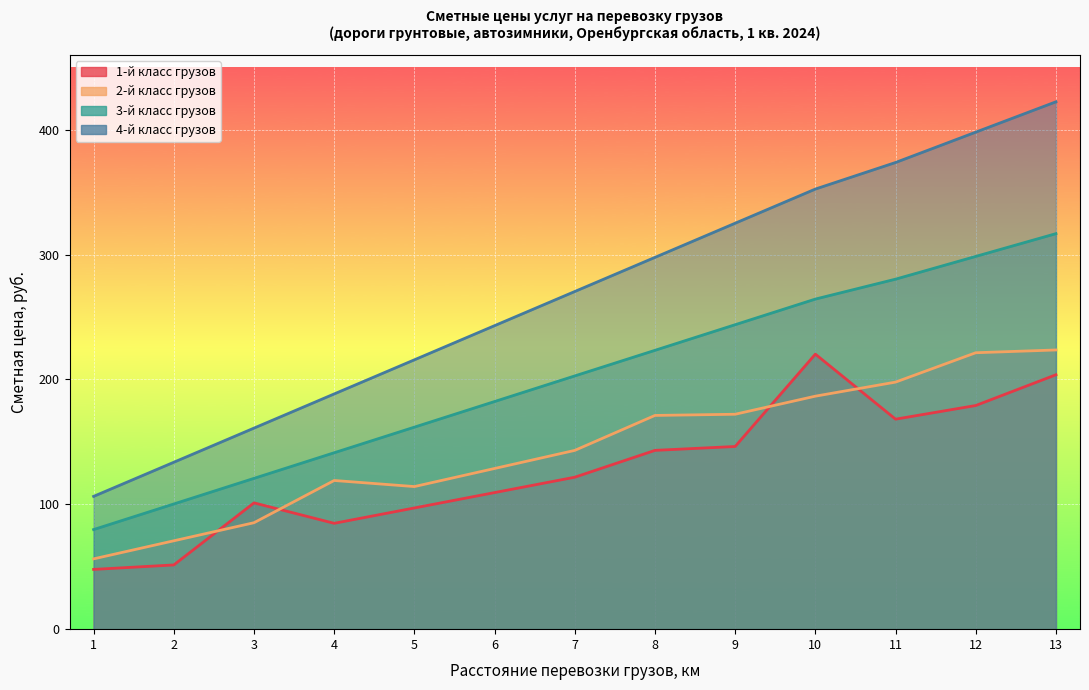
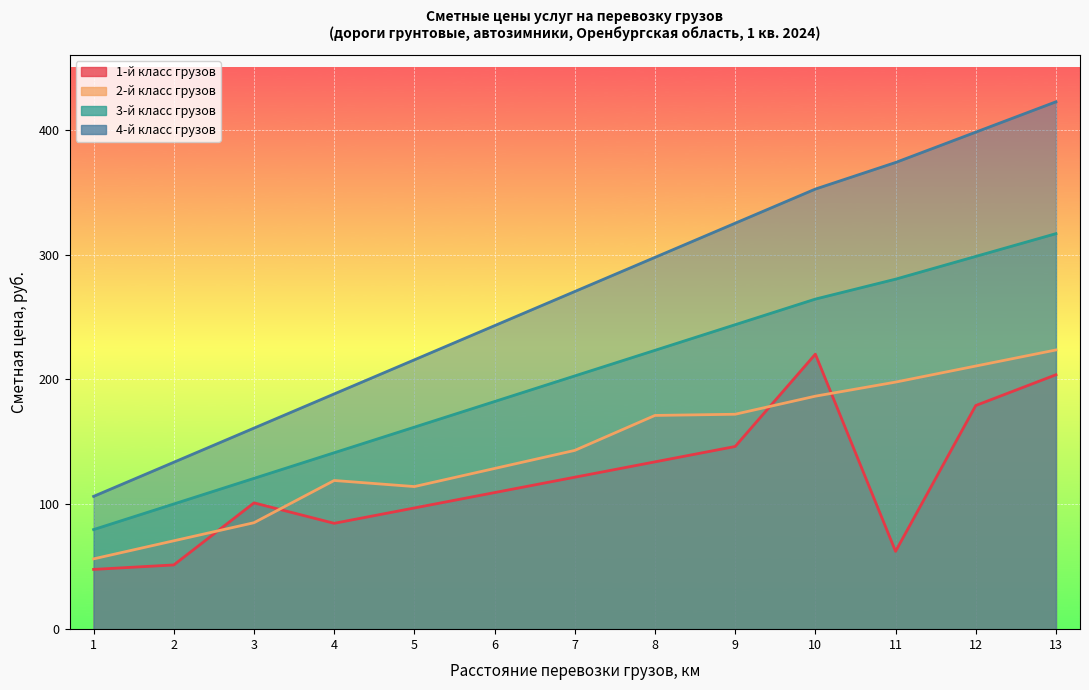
  {
    "1-й класс грузов": {
      "1": 48,
      "2": 51,
      "3": 101,
      "4": 85,
      "5": 97,
      "6": 109,
      "7": 122,
-     "8": 143,
+     "8": 134,
      "9": 146,
      "10": 220,
-     "11": 168,
+     "11": 62,
      "12": 179,
      "13": 204
    },
    "2-й класс грузов": {
      "1": 56,
      "2": 71,
      "3": 85,
      "4": 119,
      "5": 114,
      "6": 129,
      "7": 143,
      "8": 171,
      "9": 172,
      "10": 187,
      "11": 198,
-     "12": 221,
+     "12": 211,
      "13": 224
    }
  }
